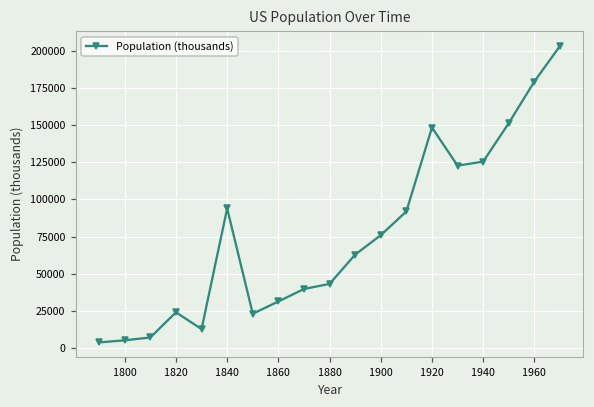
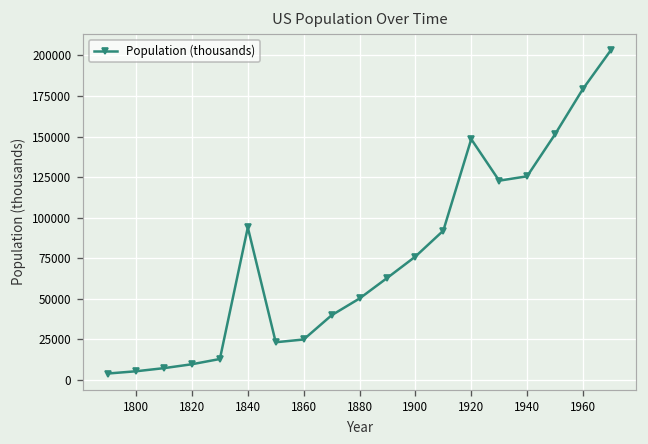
  {
    "1800": 5000,
-   "1820": 24000,
+   "1820": 10000,
    "1840": 94000,
-   "1860": 31000,
-   "1880": 43000,
+   "1860": 25000,
+   "1880": 50000,
    "1900": 76000,
    "1920": 148000,
    "1940": 125000,
    "1960": 179000
  }
